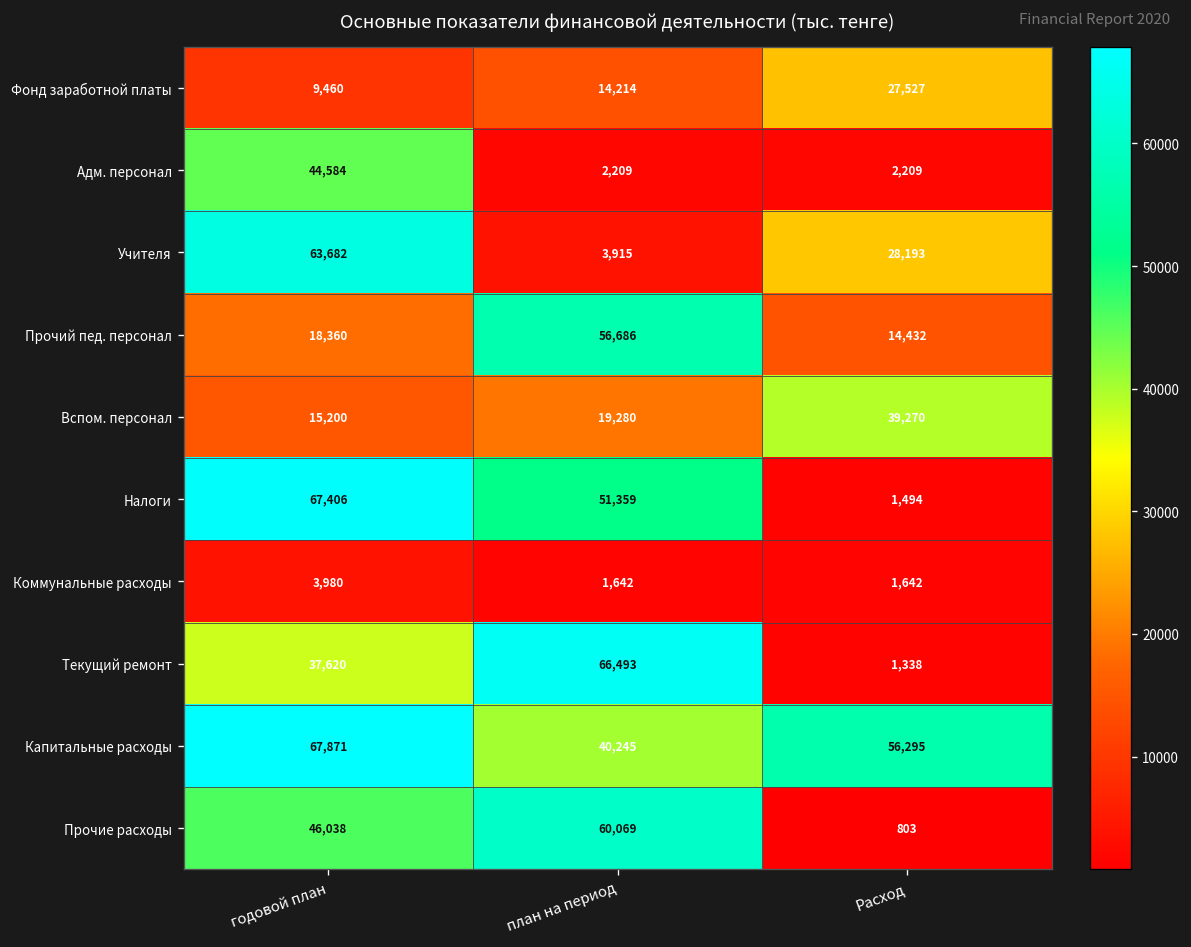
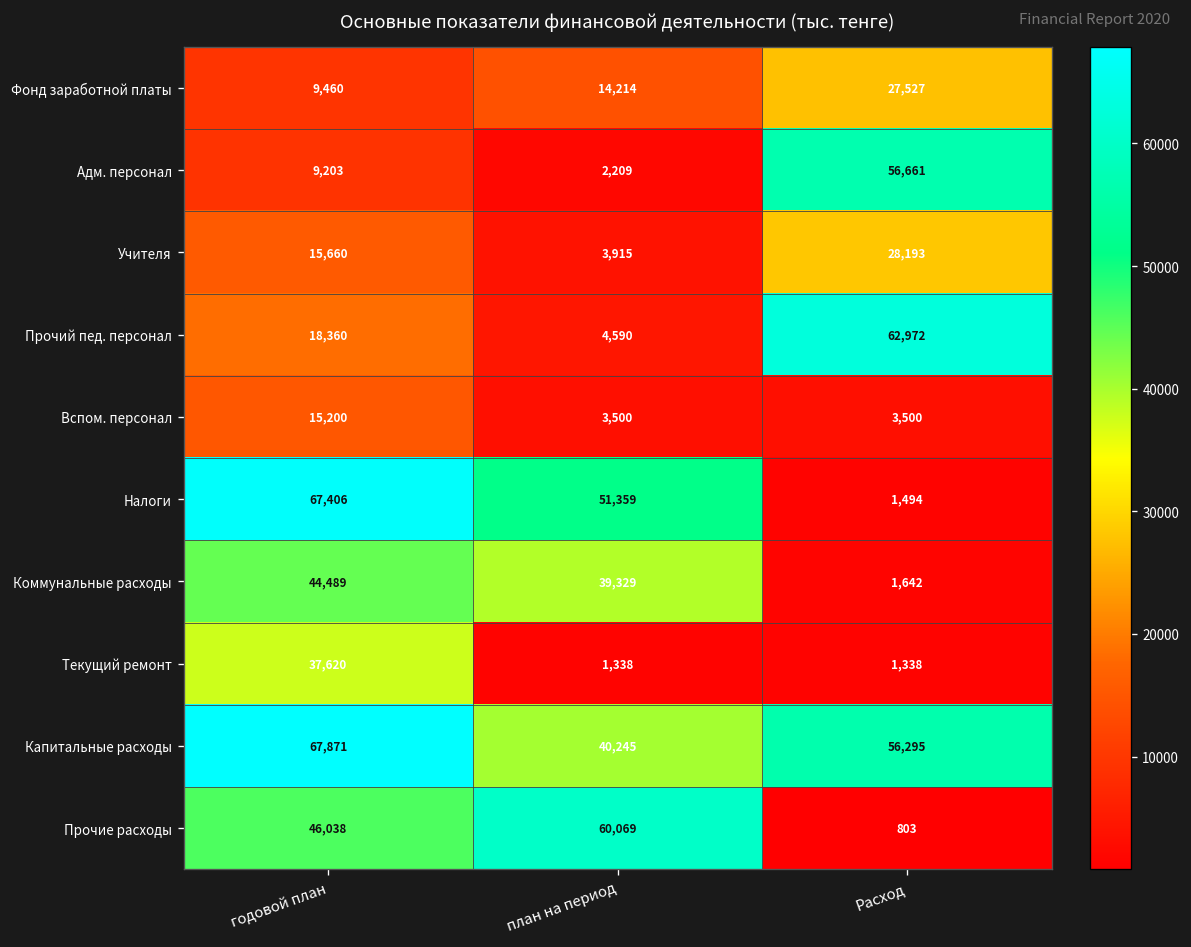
  {
    "Фонд заработной платы": {
      "годовой план": "9,460",
      "план на период": "14,214",
      "Расход": "27,527"
    },
    "Адм. персонал": {
-     "годовой план": "44,584",
+     "годовой план": "9,203",
      "план на период": "2,209",
-     "Расход": "2,209"
+     "Расход": "56,661"
    },
    "Учителя": {
-     "годовой план": "63,682",
+     "годовой план": "15,660",
      "план на период": "3,915",
      "Расход": "28,193"
    },
    "Прочий пед. персонал": {
      "годовой план": "18,360",
-     "план на период": "56,686",
-     "Расход": "14,432"
+     "план на период": "4,590",
+     "Расход": "62,972"
    },
    "Вспом. персонал": {
      "годовой план": "15,200",
-     "план на период": "19,280",
-     "Расход": "39,270"
+     "план на период": "3,500",
+     "Расход": "3,500"
    },
    "Налоги": {
      "годовой план": "67,406",
      "план на период": "51,359",
      "Расход": "1,494"
    },
    "Коммунальные расходы": {
-     "годовой план": "3,980",
-     "план на период": "1,642",
+     "годовой план": "44,489",
+     "план на период": "39,329",
      "Расход": "1,642"
    },
    "Текущий ремонт": {
      "годовой план": "37,620",
-     "план на период": "66,493",
+     "план на период": "1,338",
      "Расход": "1,338"
    },
    "Капитальные расходы": {
      "годовой план": "67,871",
      "план на период": "40,245",
      "Расход": "56,295"
    },
    "Прочие расходы": {
      "годовой план": "46,038",
      "план на период": "60,069",
      "Расход": "803"
    }
  }
